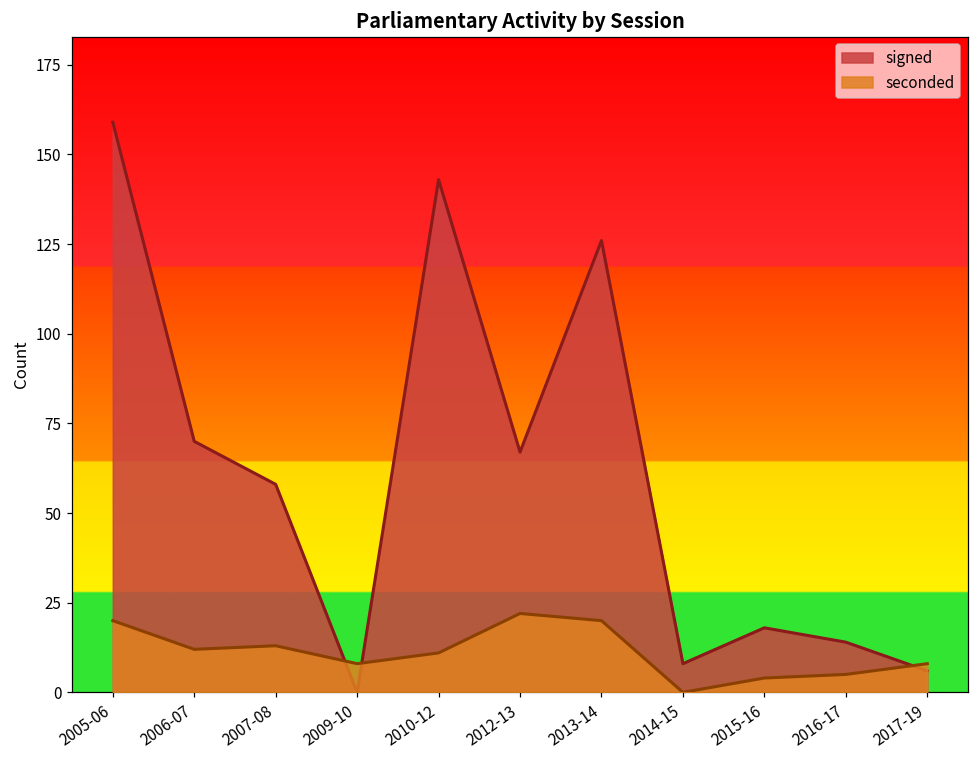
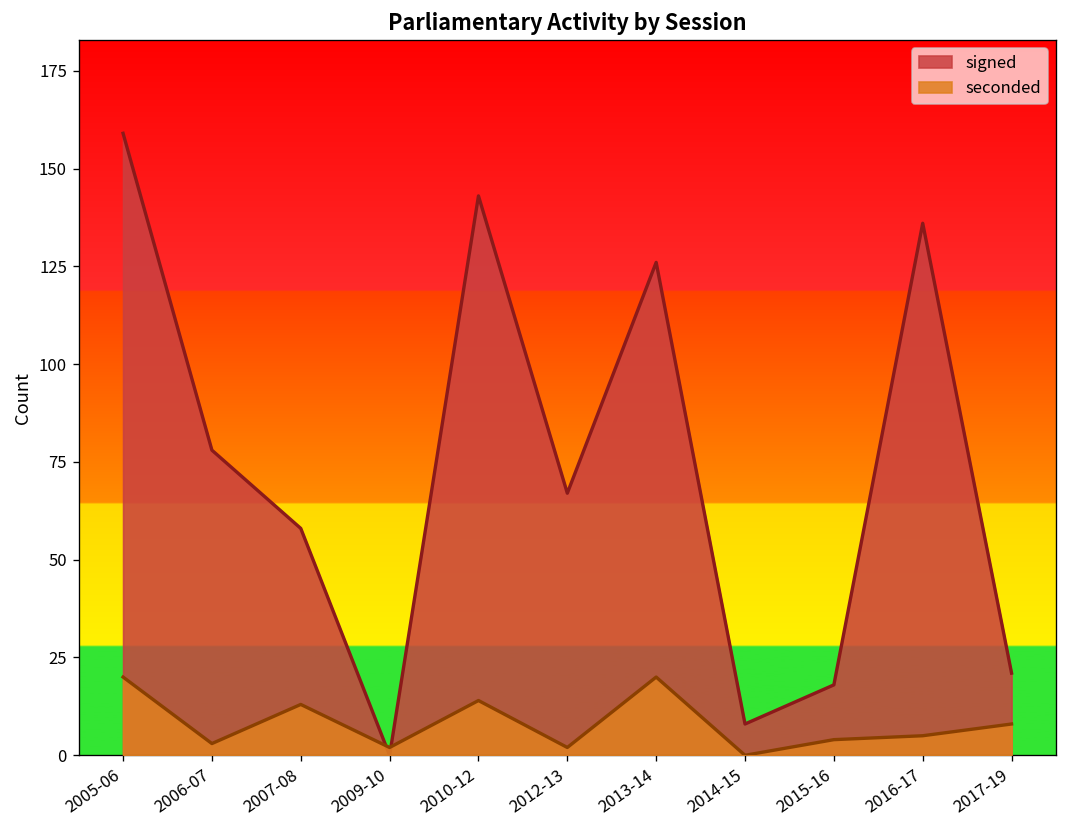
  {
    "signed": {
      "2005-06": 159,
-     "2006-07": 70,
+     "2006-07": 78,
      "2007-08": 58,
      "2009-10": 0,
      "2010-12": 143,
      "2012-13": 67,
      "2013-14": 126,
      "2014-15": 8,
      "2015-16": 18,
-     "2016-17": 14,
-     "2017-19": 6
+     "2016-17": 136,
+     "2017-19": 21
    },
    "seconded": {
      "2005-06": 20,
-     "2006-07": 12,
+     "2006-07": 3,
      "2007-08": 13,
-     "2009-10": 8,
-     "2010-12": 11,
-     "2012-13": 22,
+     "2009-10": 2,
+     "2010-12": 14,
+     "2012-13": 2,
      "2013-14": 20,
      "2014-15": 0,
      "2015-16": 4,
      "2016-17": 5,
      "2017-19": 8
    }
  }
